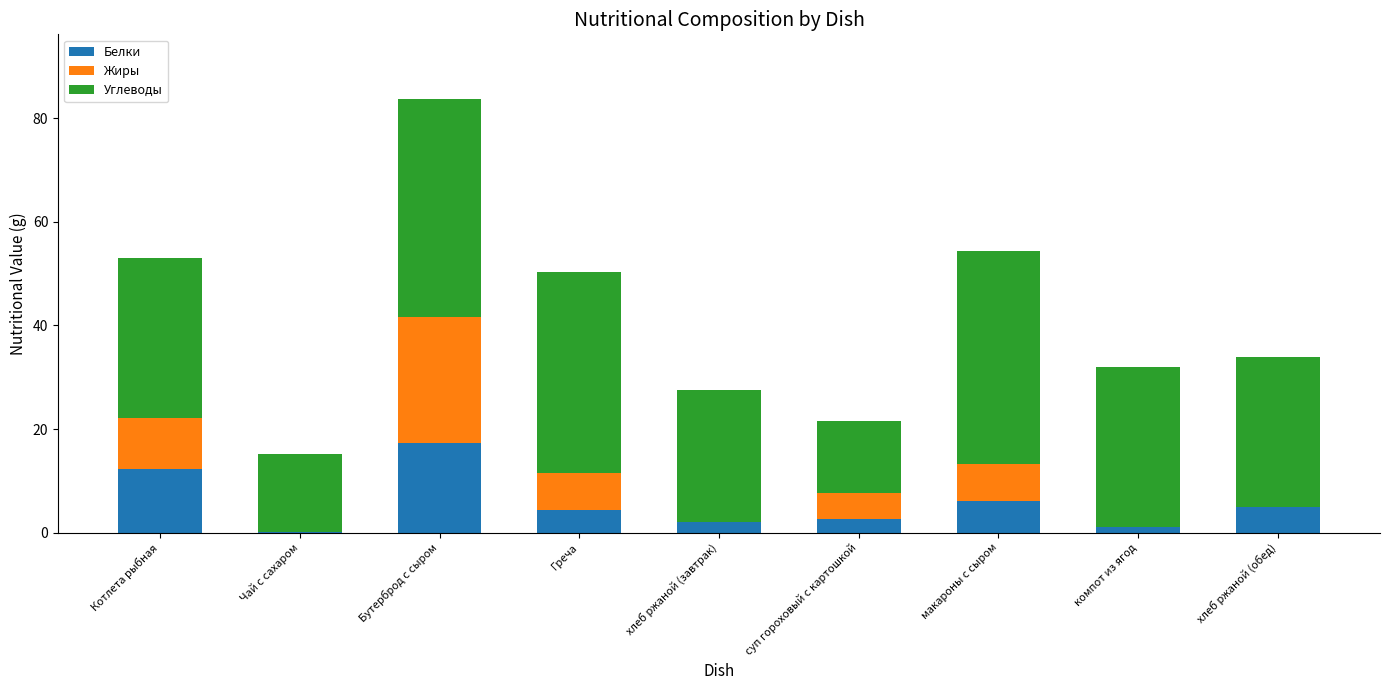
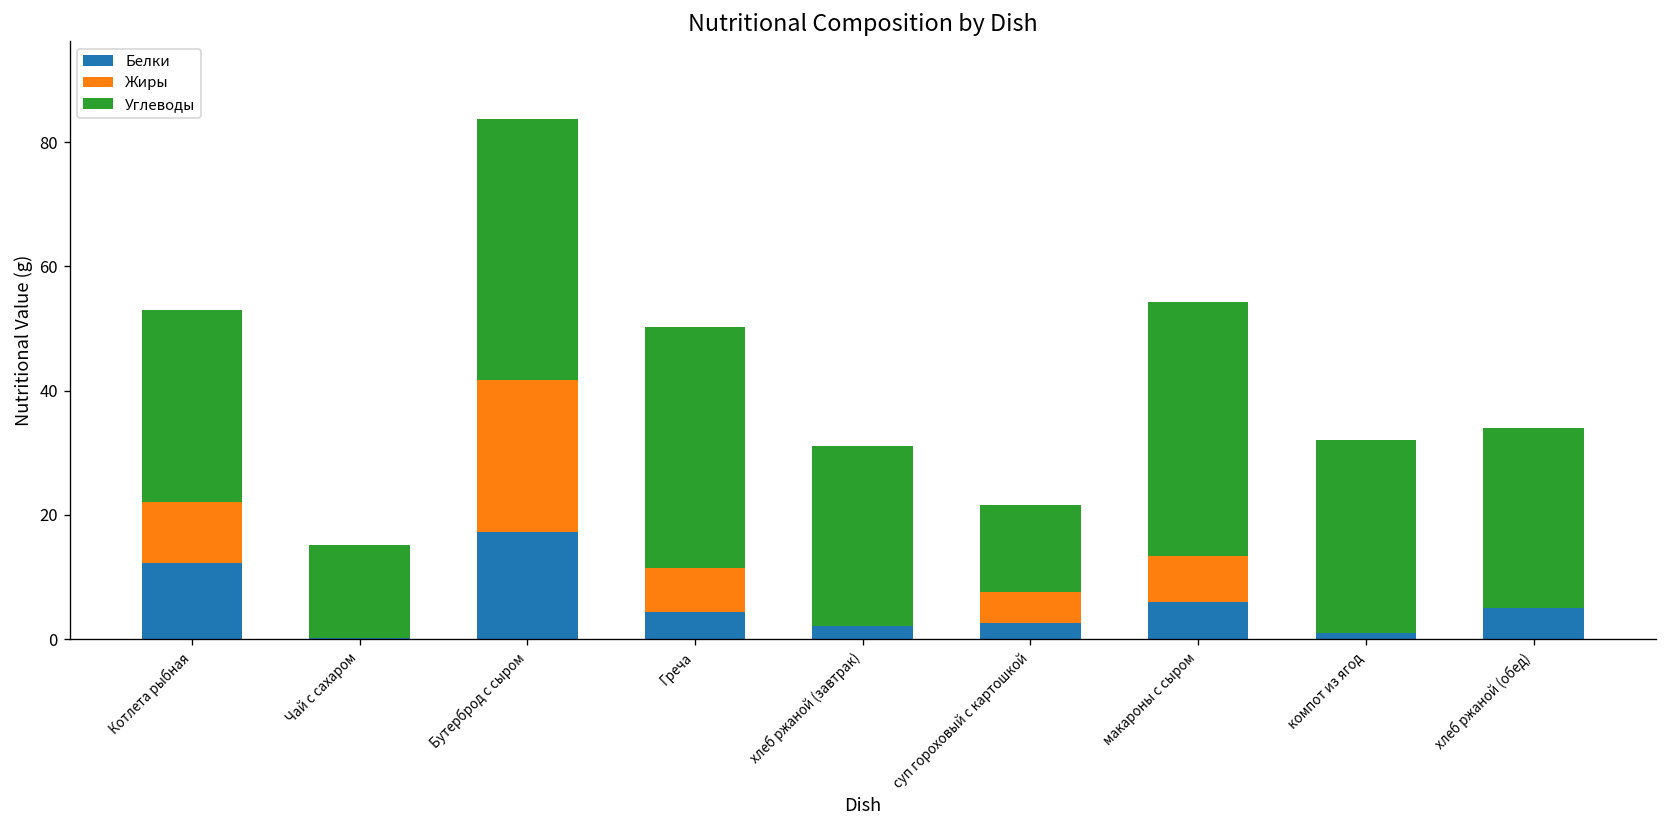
  {
    "Белки": {
      "Котлета рыбная": 12,
      "Бутерброд с сыром": 17,
      "Греча": 4,
      "хлеб ржаной (завтрак)": 2,
      "суп гороховый с картошкой": 3,
      "макароны с сыром": 6,
      "компот из ягод": 1,
      "хлеб ржаной (обед)": 5
    },
    "Жиры": {
      "Котлета рыбная": 10,
      "Чай с сахаром": 0,
      "Бутерброд с сыром": 24,
      "Греча": 7,
      "хлеб ржаной (завтрак)": 0,
      "суп гороховый с картошкой": 5,
      "макароны с сыром": 7,
      "компот из ягод": 0,
      "хлеб ржаной (обед)": 0
    },
    "Углеводы": {
      "Котлета рыбная": 31,
      "Чай с сахаром": 15,
      "Бутерброд с сыром": 42,
      "Греча": 39,
-     "хлеб ржаной (завтрак)": 26,
+     "хлеб ржаной (завтрак)": 29,
      "суп гороховый с картошкой": 14,
      "макароны с сыром": 41,
      "компот из ягод": 31,
      "хлеб ржаной (обед)": 29
    }
  }
